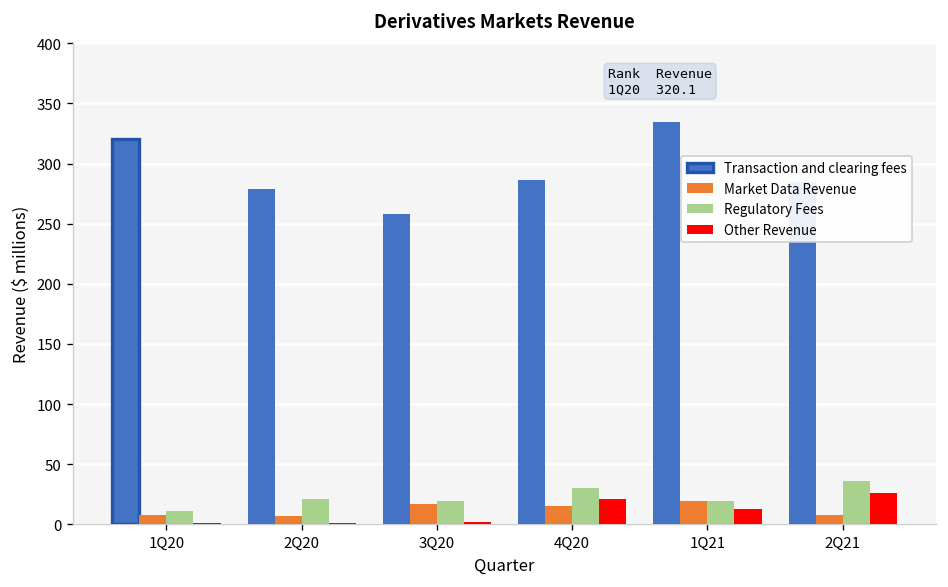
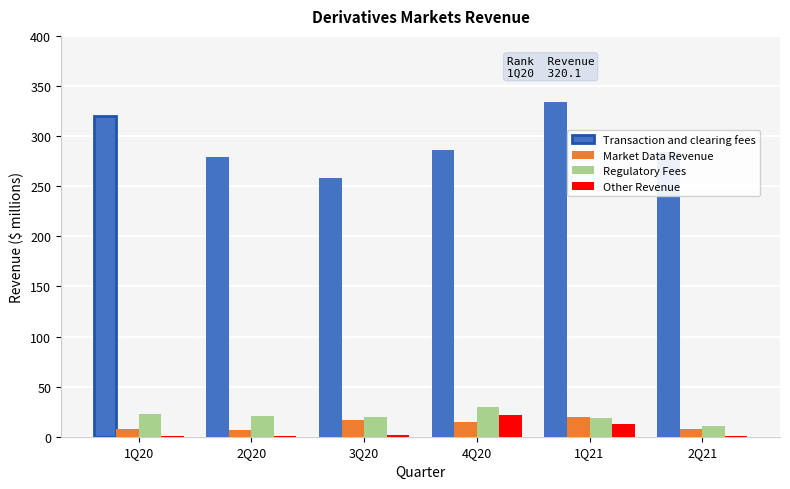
  {
    "Transaction and clearing fees": {
      "1Q20": 320,
      "2Q20": 279,
      "3Q20": 258,
      "4Q20": 286
    },
    "Market Data Revenue": {
      "1Q20": 7,
      "2Q20": 7,
      "3Q20": 17,
      "4Q20": 15,
      "1Q21": 20,
      "2Q21": 8
    },
    "Regulatory Fees": {
-     "1Q20": 11,
+     "1Q20": 22,
      "2Q20": 21,
      "3Q20": 20,
      "4Q20": 30,
      "1Q21": 19,
-     "2Q21": 36
+     "2Q21": 11
    },
    "Other Revenue": {
      "4Q20": 21,
      "1Q21": 13,
-     "2Q21": 26
+     "2Q21": 1
    }
  }
